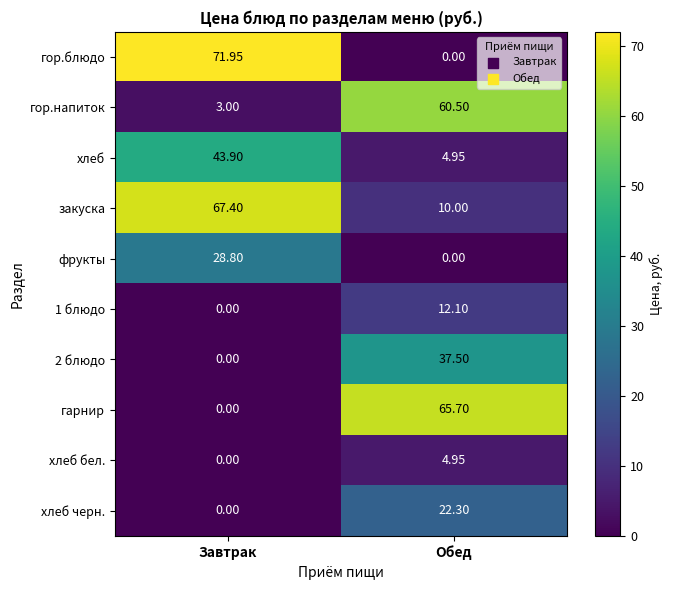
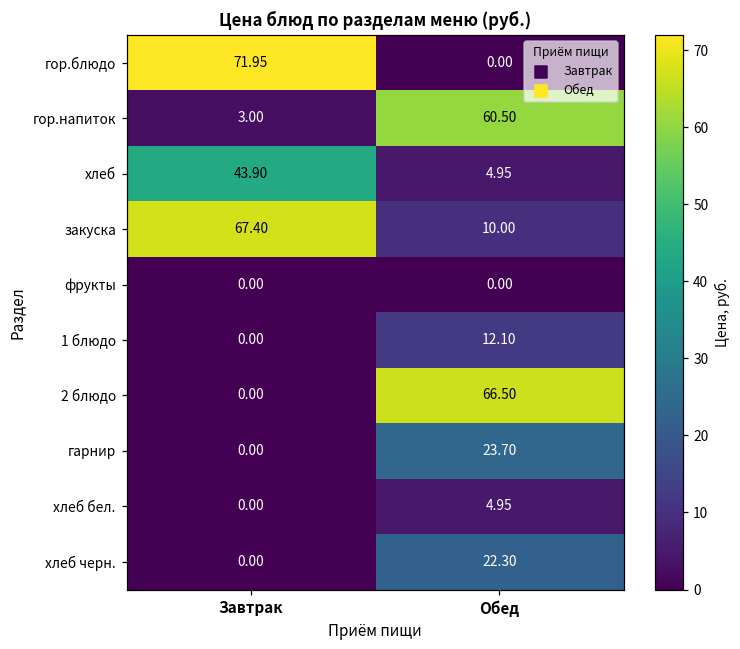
  {
    "гор.блюдо": {
      "Завтрак": 71.95,
      "Обед": 0.00
    },
    "гор.напиток": {
      "Завтрак": 3.00,
      "Обед": 60.50
    },
    "хлеб": {
      "Завтрак": 43.90,
      "Обед": 4.95
    },
    "закуска": {
      "Завтрак": 67.40,
      "Обед": 10.00
    },
    "фрукты": {
-     "Завтрак": 28.80,
+     "Завтрак": 0.00,
      "Обед": 0.00
    },
    "1 блюдо": {
      "Завтрак": 0.00,
      "Обед": 12.10
    },
    "2 блюдо": {
      "Завтрак": 0.00,
-     "Обед": 37.50
+     "Обед": 66.50
    },
    "гарнир": {
      "Завтрак": 0.00,
-     "Обед": 65.70
+     "Обед": 23.70
    },
    "хлеб бел.": {
      "Завтрак": 0.00,
      "Обед": 4.95
    },
    "хлеб черн.": {
      "Завтрак": 0.00,
      "Обед": 22.30
    }
  }
